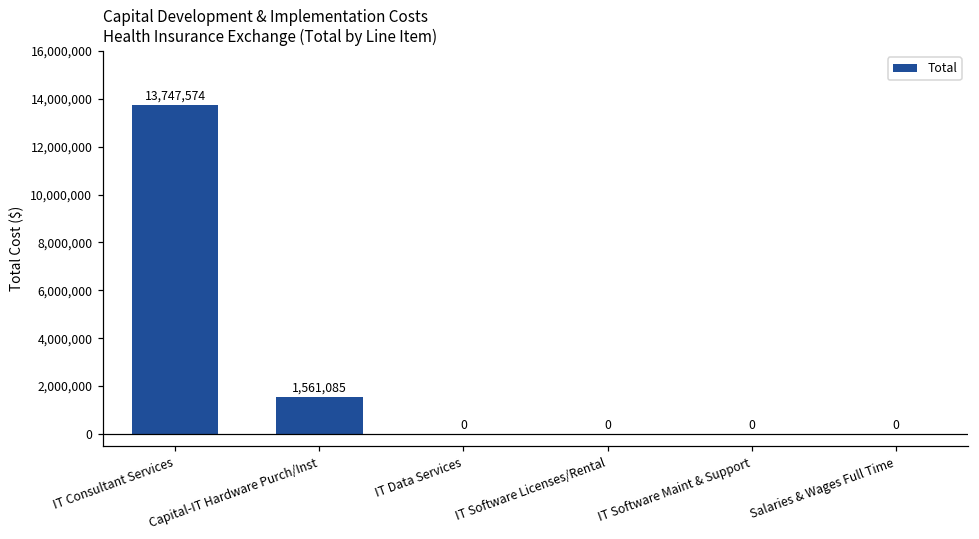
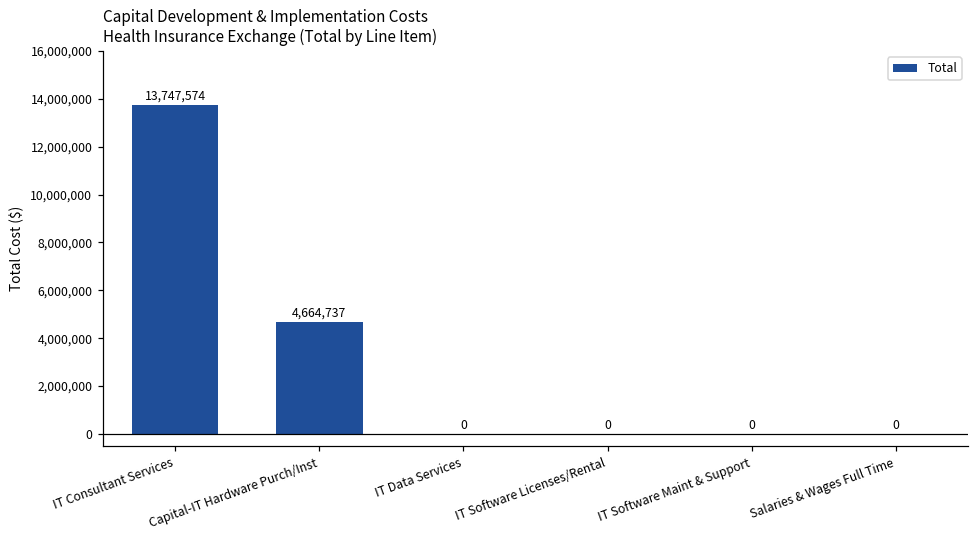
  {
    "IT Consultant Services": "13,747,574",
-   "Capital-IT Hardware Purch/Inst": "1,561,085",
+   "Capital-IT Hardware Purch/Inst": "4,664,737",
    "IT Data Services": "0",
    "IT Software Licenses/Rental": "0",
    "IT Software Maint & Support": "0",
    "Salaries & Wages Full Time": "0"
  }
